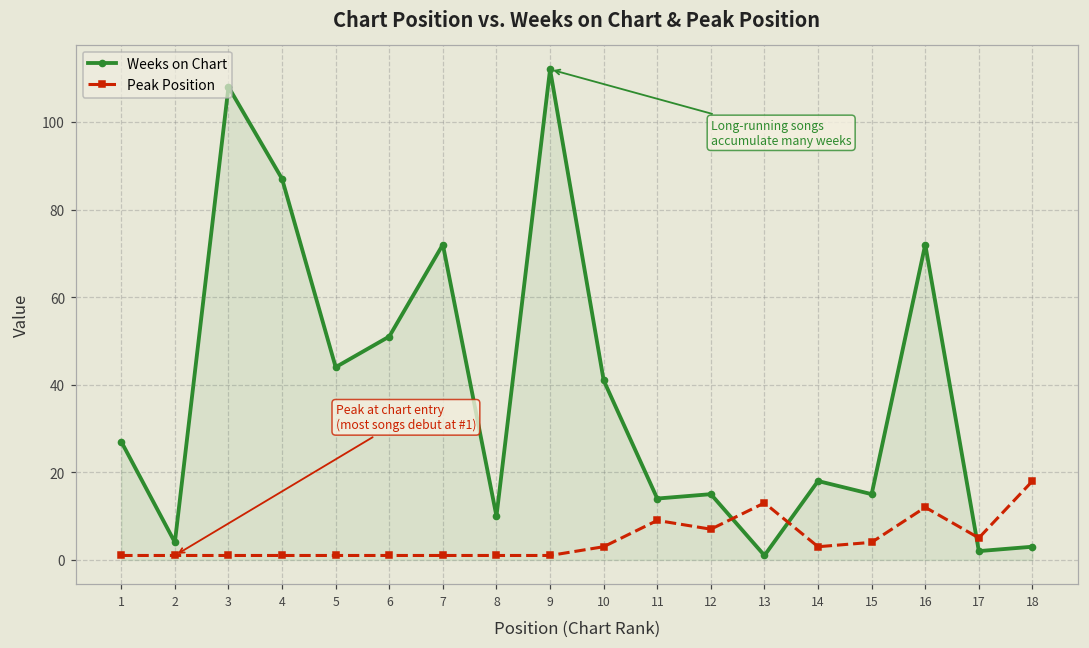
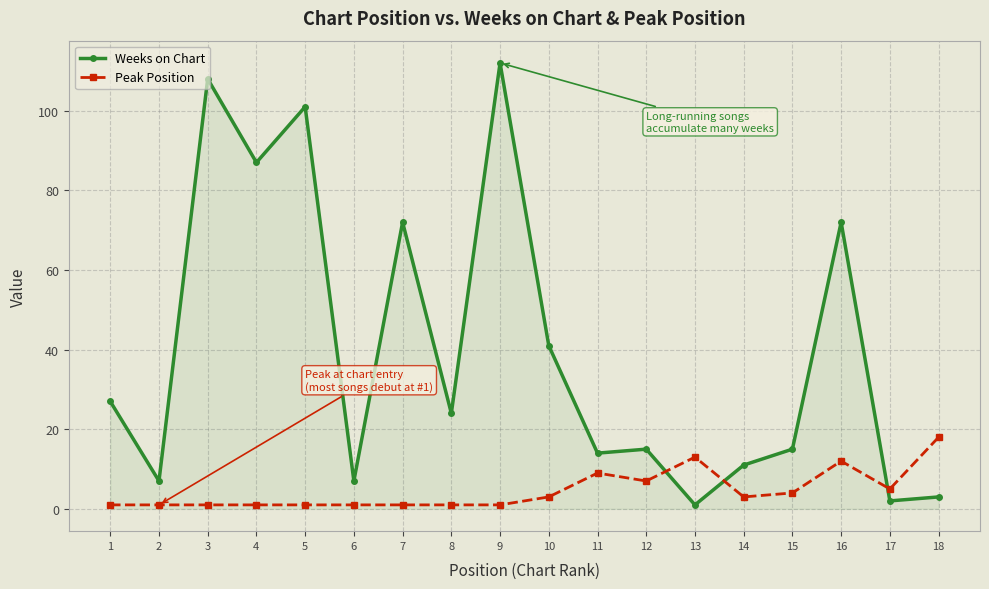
  {
    "Weeks on Chart": {
      "1": 27,
-     "2": 4,
+     "2": 7,
      "4": 87,
-     "5": 44,
-     "6": 51,
+     "5": 101,
+     "6": 7,
      "7": 72,
-     "8": 10,
+     "8": 24,
      "9": 112,
      "10": 41,
      "11": 14,
      "12": 15,
      "13": 1,
-     "14": 18,
+     "14": 11,
      "15": 15,
      "16": 72,
      "17": 2,
      "18": 3
    },
    "Peak Position": {
      "1": 1,
      "2": 1,
      "3": 1,
      "4": 1,
      "5": 1,
      "6": 1,
      "7": 1,
      "8": 1,
      "9": 1,
      "10": 3,
      "11": 9,
      "12": 7,
      "13": 13,
      "14": 3,
      "15": 4,
      "16": 12,
      "17": 5,
      "18": 18
    }
  }
